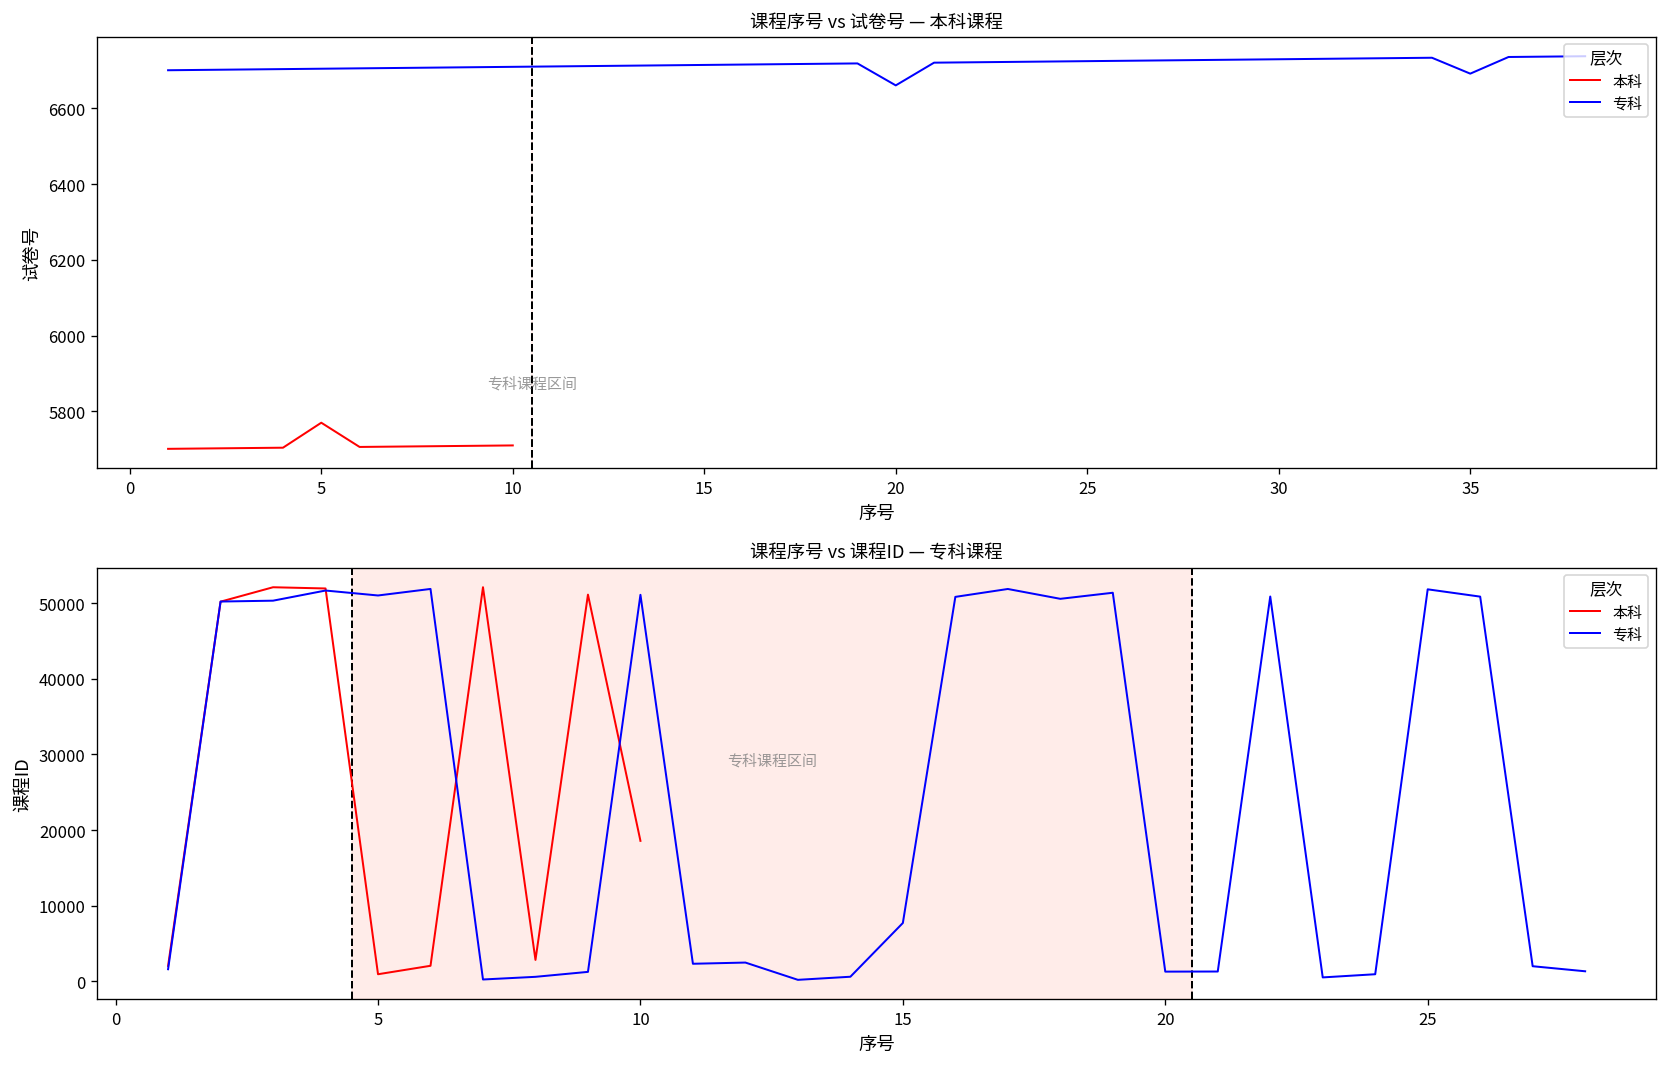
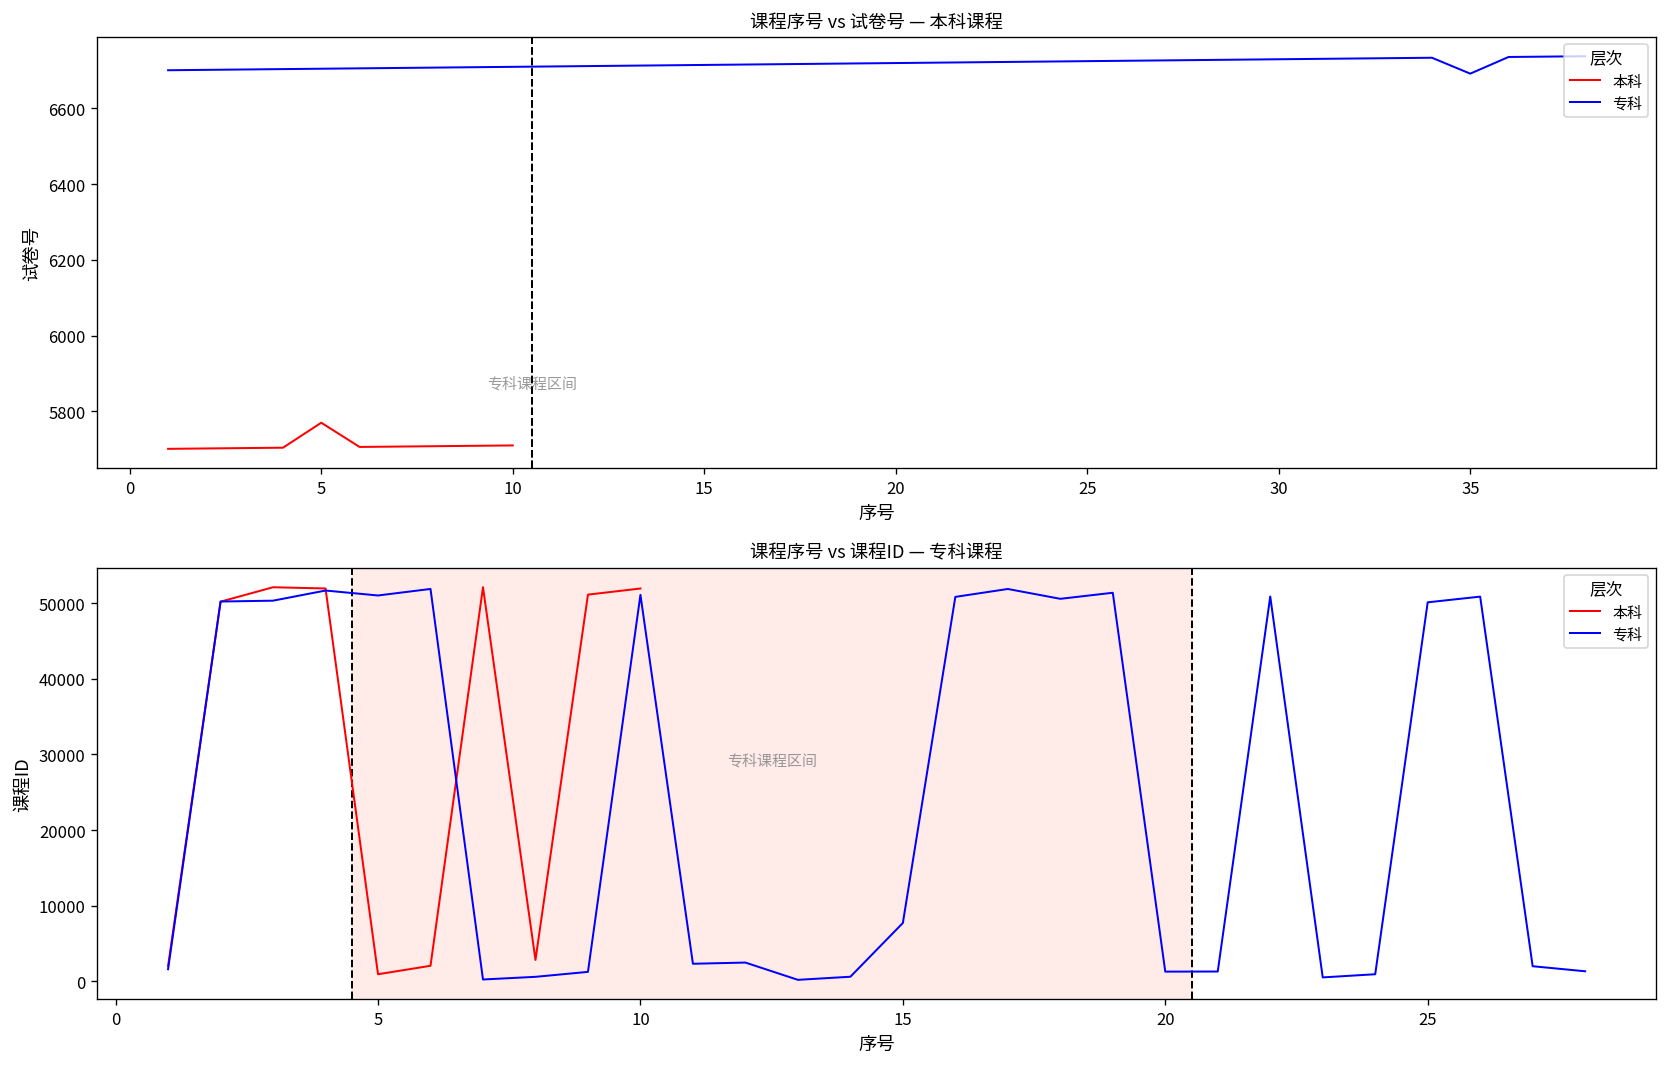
  {
    "课程序号 vs 试卷号 — 本科课程": {
      "本科": {
        "5": 5770,
        "10": 5710
      },
      "专科": {
        "5": 6710,
        "10": 6710,
        "15": 6720,
-       "20": 6660,
+       "20": 6720,
        "25": 6730,
        "30": 6730,
        "35": 6690
      }
    },
    "课程序号 vs 课程ID — 专科课程": {
      "本科": {
        "5": 1000,
-       "10": 19000
+       "10": 52000
      },
      "专科": {
        "5": 51000,
        "10": 51000,
        "15": 8000,
        "20": 1000,
-       "25": 52000
+       "25": 50000
      }
    }
  }
